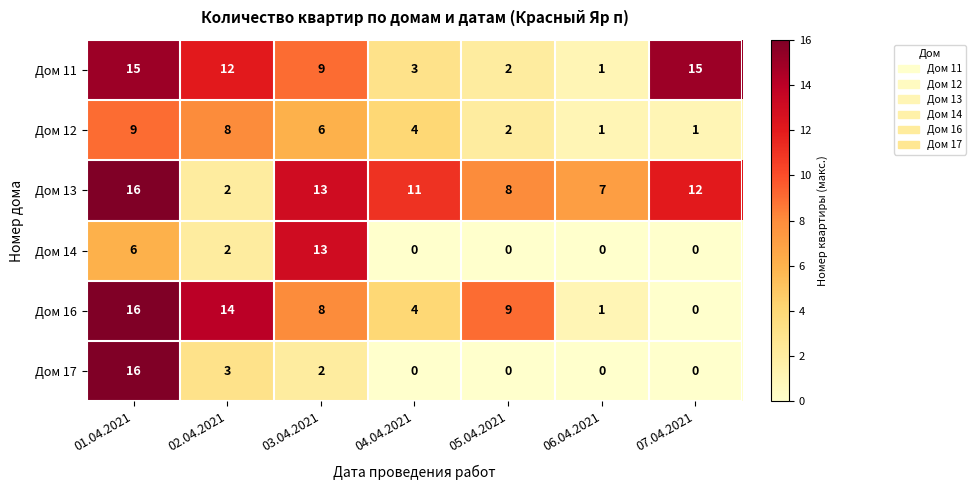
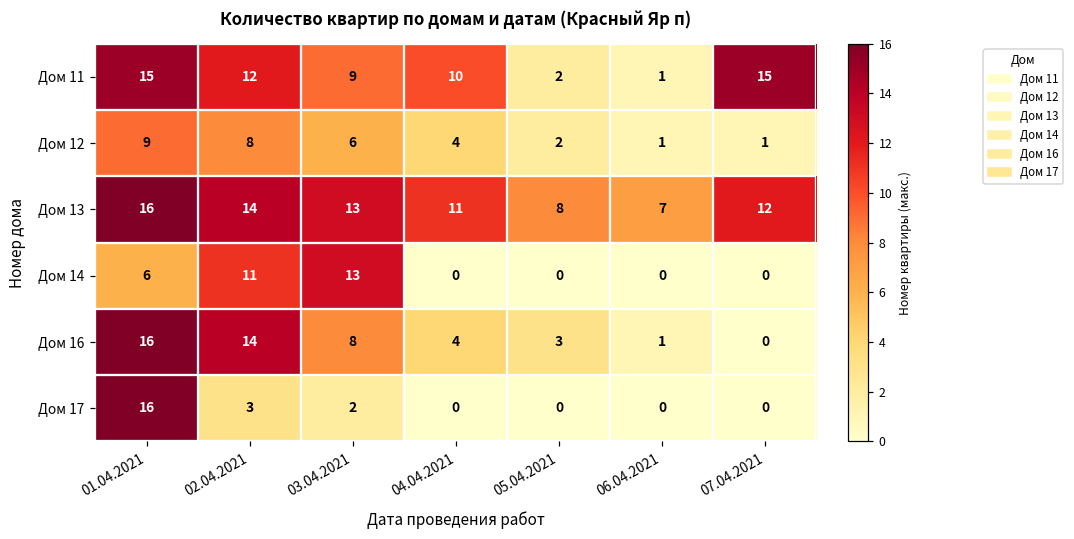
  {
    "Дом 11": {
      "01.04.2021": 15,
      "02.04.2021": 12,
      "03.04.2021": 9,
-     "04.04.2021": 3,
+     "04.04.2021": 10,
      "05.04.2021": 2,
      "06.04.2021": 1,
      "07.04.2021": 15
    },
    "Дом 12": {
      "01.04.2021": 9,
      "02.04.2021": 8,
      "03.04.2021": 6,
      "04.04.2021": 4,
      "05.04.2021": 2,
      "06.04.2021": 1,
      "07.04.2021": 1
    },
    "Дом 13": {
      "01.04.2021": 16,
-     "02.04.2021": 2,
+     "02.04.2021": 14,
      "03.04.2021": 13,
      "04.04.2021": 11,
      "05.04.2021": 8,
      "06.04.2021": 7,
      "07.04.2021": 12
    },
    "Дом 14": {
      "01.04.2021": 6,
-     "02.04.2021": 2,
+     "02.04.2021": 11,
      "03.04.2021": 13,
      "04.04.2021": 0,
      "05.04.2021": 0,
      "06.04.2021": 0,
      "07.04.2021": 0
    },
    "Дом 16": {
      "01.04.2021": 16,
      "02.04.2021": 14,
      "03.04.2021": 8,
      "04.04.2021": 4,
-     "05.04.2021": 9,
+     "05.04.2021": 3,
      "06.04.2021": 1,
      "07.04.2021": 0
    },
    "Дом 17": {
      "01.04.2021": 16,
      "02.04.2021": 3,
      "03.04.2021": 2,
      "04.04.2021": 0,
      "05.04.2021": 0,
      "06.04.2021": 0,
      "07.04.2021": 0
    }
  }
